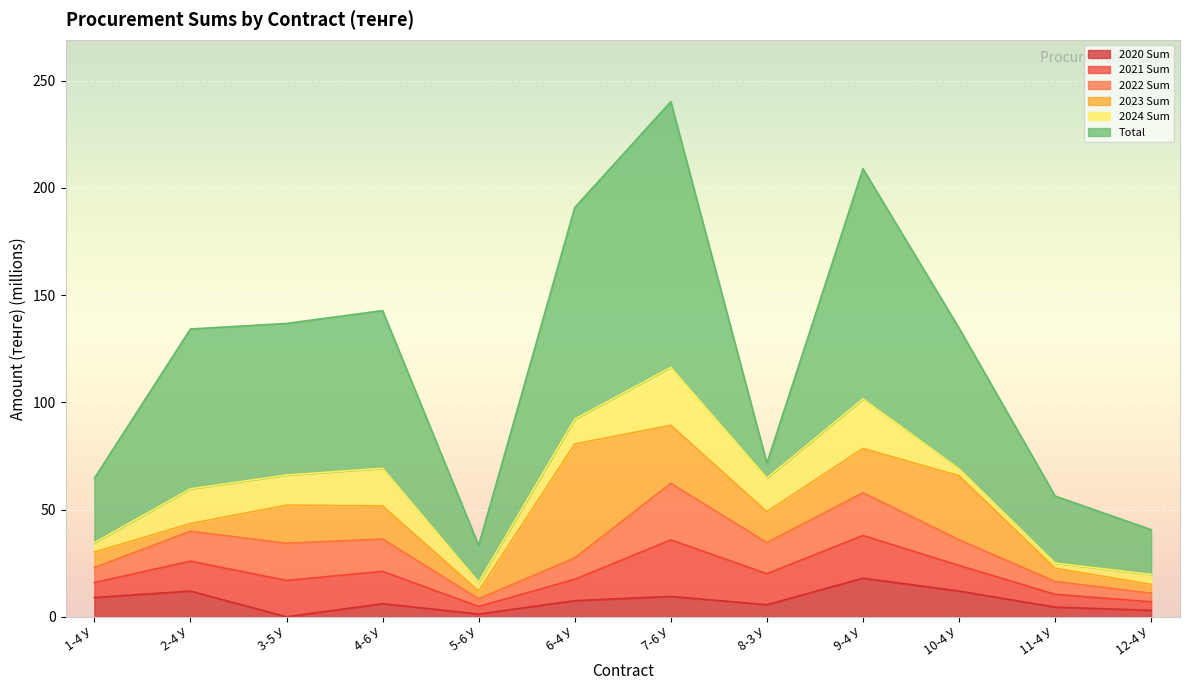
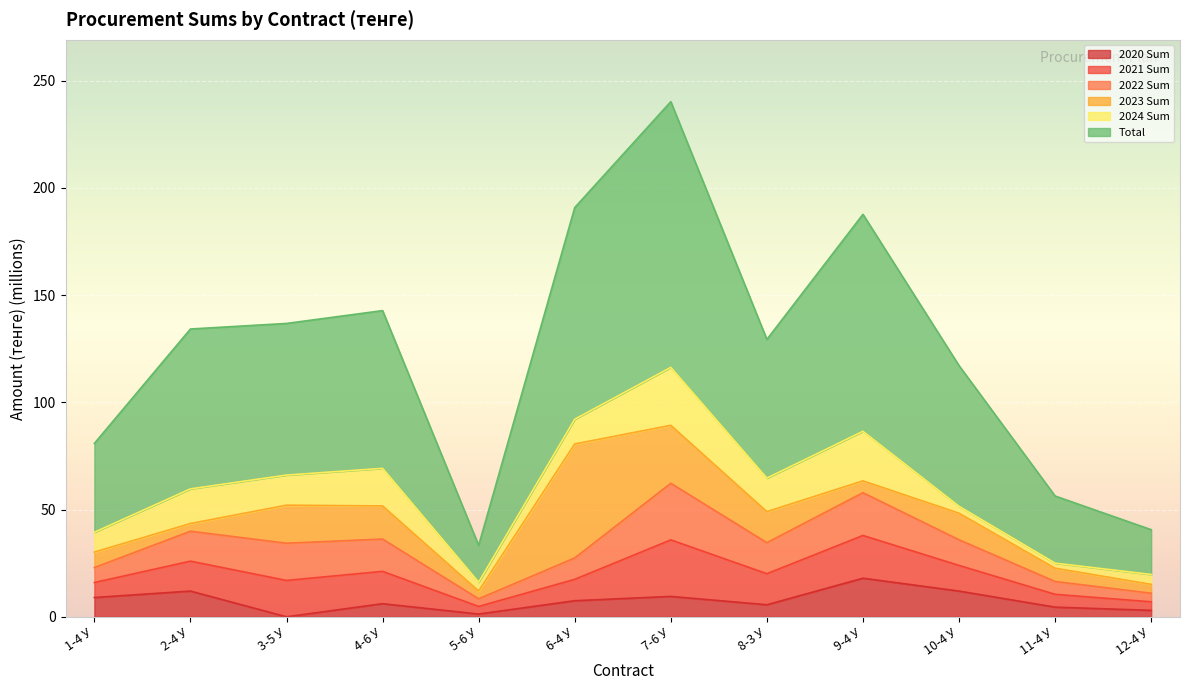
  {
    "2023 Sum": {
      "1-4 У": 7,
      "2-4 У": 4,
      "3-5 У": 18,
      "4-6 У": 15,
      "5-6 У": 4,
      "6-4 У": 53,
      "7-6 У": 27,
      "8-3 У": 14,
-     "9-4 У": 21,
-     "10-4 У": 30,
+     "9-4 У": 6,
+     "10-4 У": 12,
      "11-4 У": 6,
      "12-4 У": 4
    },
    "2024 Sum": {
-     "1-4 У": 4,
+     "1-4 У": 9,
      "2-4 У": 16,
      "3-5 У": 14,
      "4-6 У": 18,
      "5-6 У": 4,
      "6-4 У": 12,
      "7-6 У": 27,
      "8-3 У": 16,
      "9-4 У": 23,
      "10-4 У": 3,
      "11-4 У": 2,
      "12-4 У": 5
    },
    "Total": {
-     "1-4 У": 30,
+     "1-4 У": 41,
      "2-4 У": 75,
      "3-5 У": 71,
      "4-6 У": 74,
      "5-6 У": 17,
      "6-4 У": 99,
      "7-6 У": 124,
-     "8-3 У": 7,
-     "9-4 У": 107,
+     "8-3 У": 65,
+     "9-4 У": 101,
      "10-4 У": 66,
      "11-4 У": 31,
      "12-4 У": 21
    }
  }
